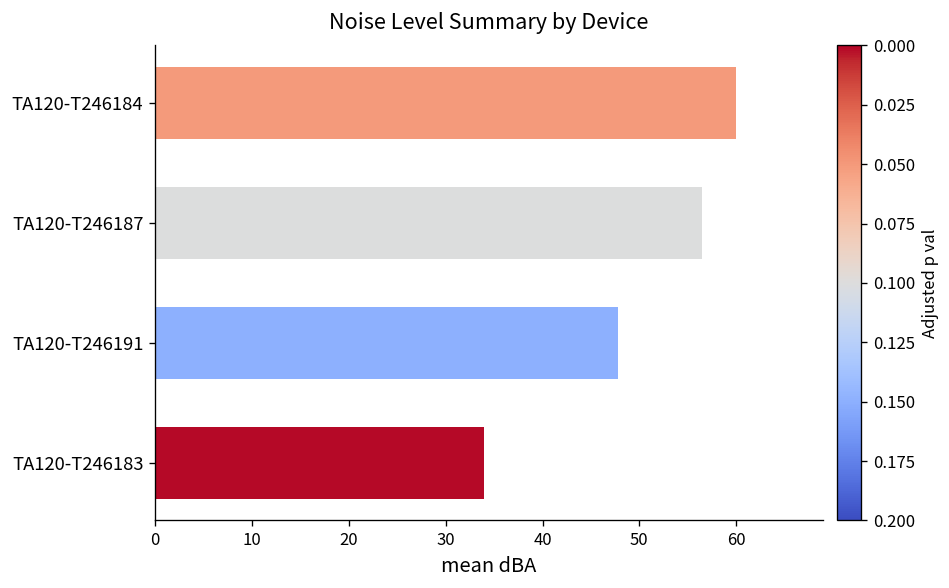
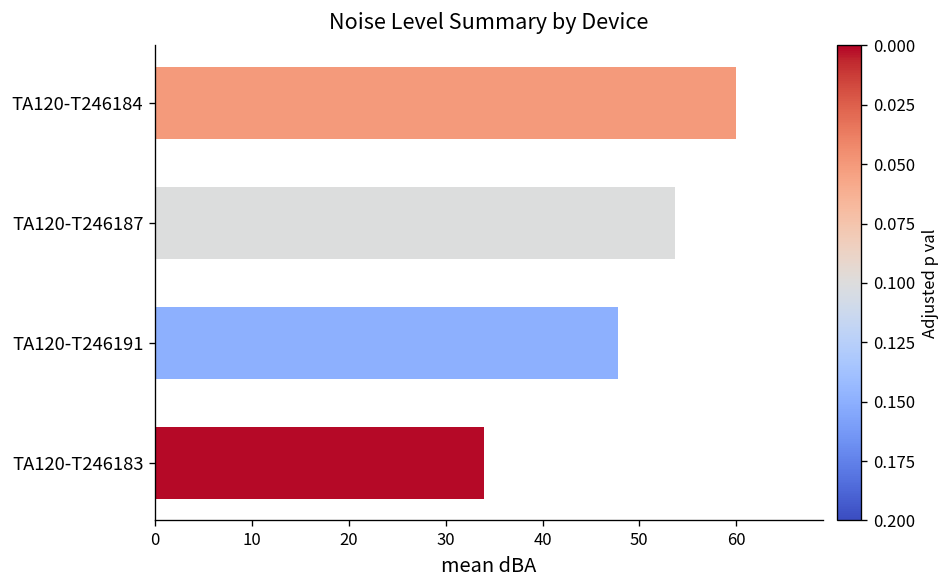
  {
    "TA120-T246184": 60,
-   "TA120-T246187": 56,
+   "TA120-T246187": 54,
    "TA120-T246191": 48,
    "TA120-T246183": 34
  }
